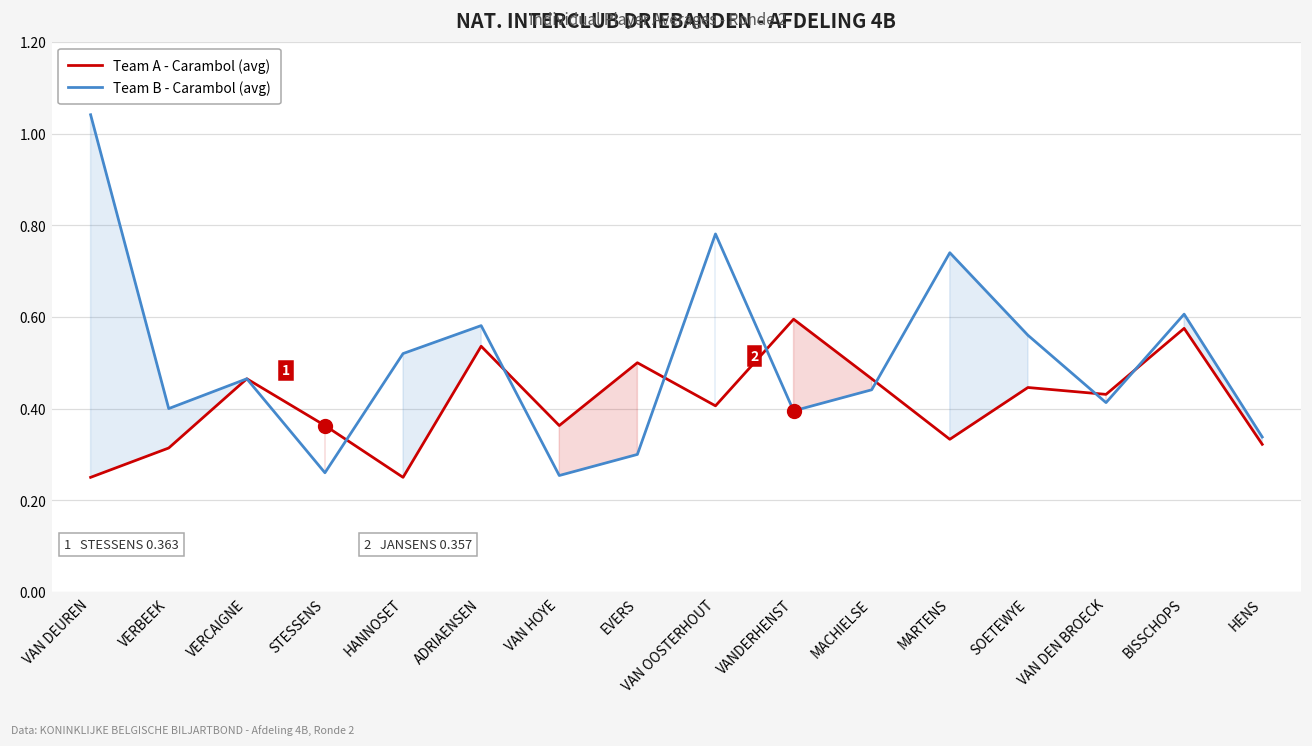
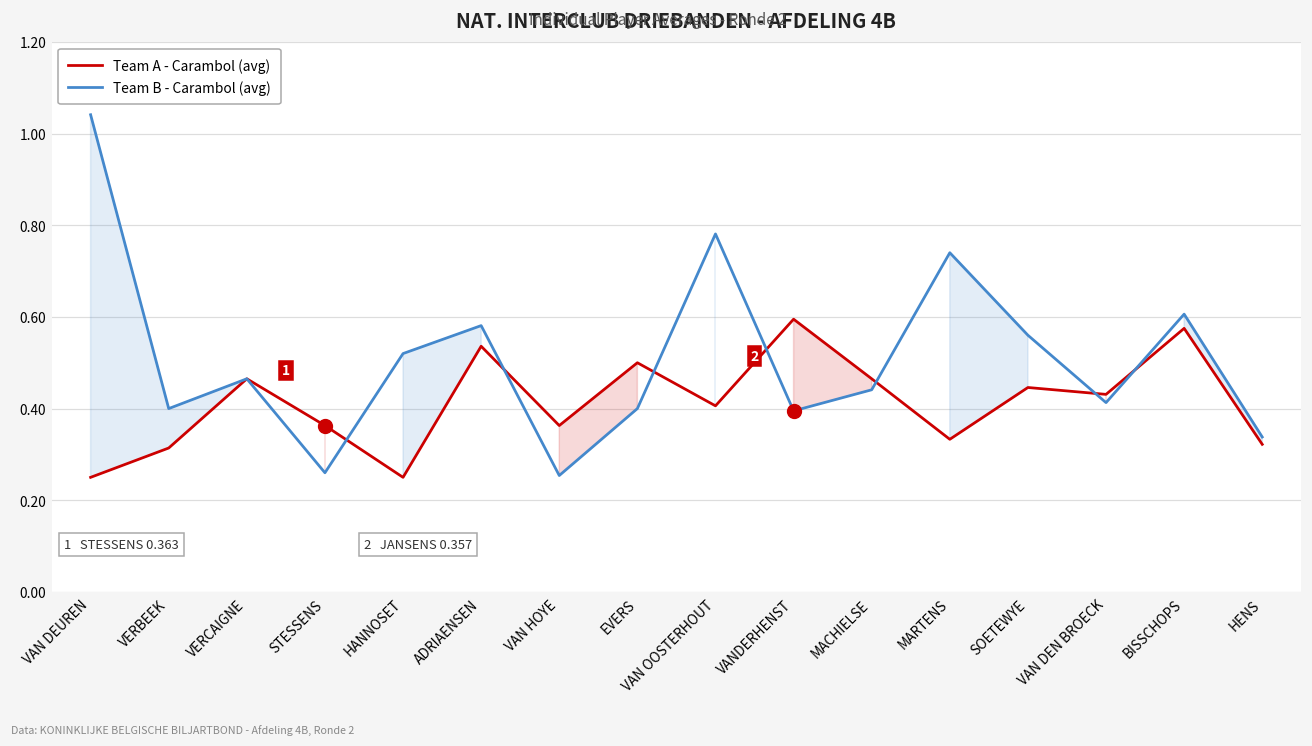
  {
    "Team B - Carambol (avg)": {
      "VAN DEUREN": 1.04,
      "VERBEEK": 0.4,
      "STESSENS": 0.26,
      "HANNOSET": 0.52,
      "ADRIAENSEN": 0.58,
      "VAN HOYE": 0.25,
-     "EVERS": 0.3,
+     "EVERS": 0.4,
      "VAN OOSTERHOUT": 0.78,
      "MACHIELSE": 0.44,
      "MARTENS": 0.74,
      "SOETEWYE": 0.56,
      "VAN DEN BROECK": 0.41,
      "BISSCHOPS": 0.61,
      "HENS": 0.34
    }
  }
